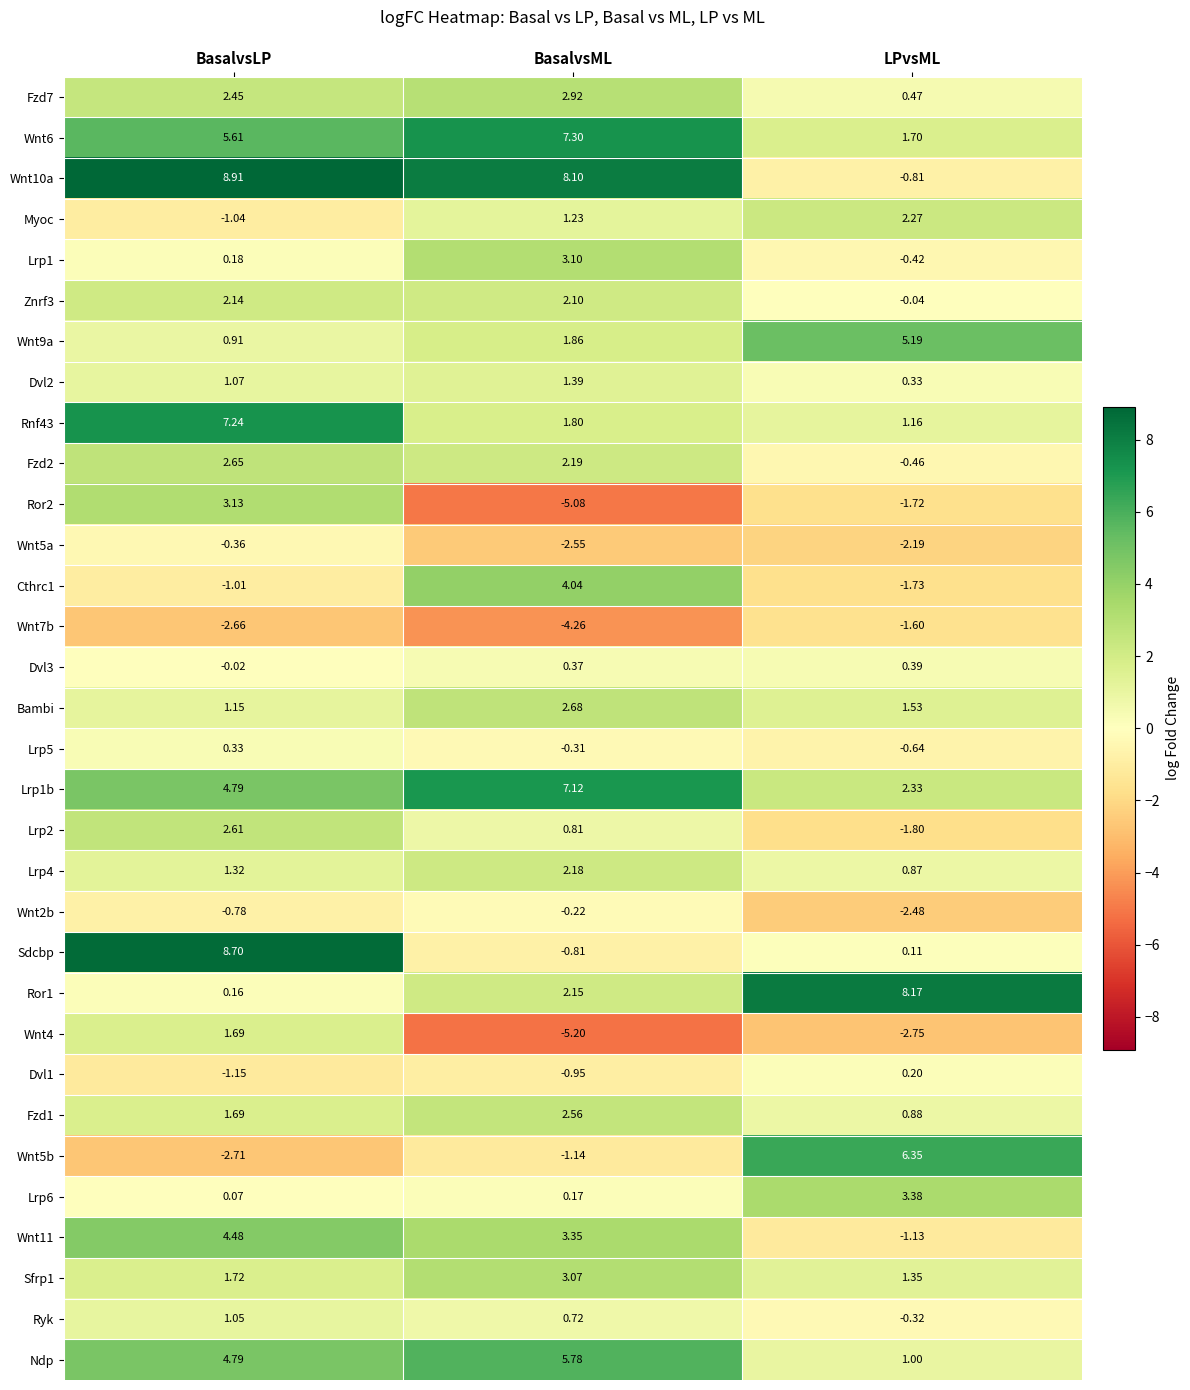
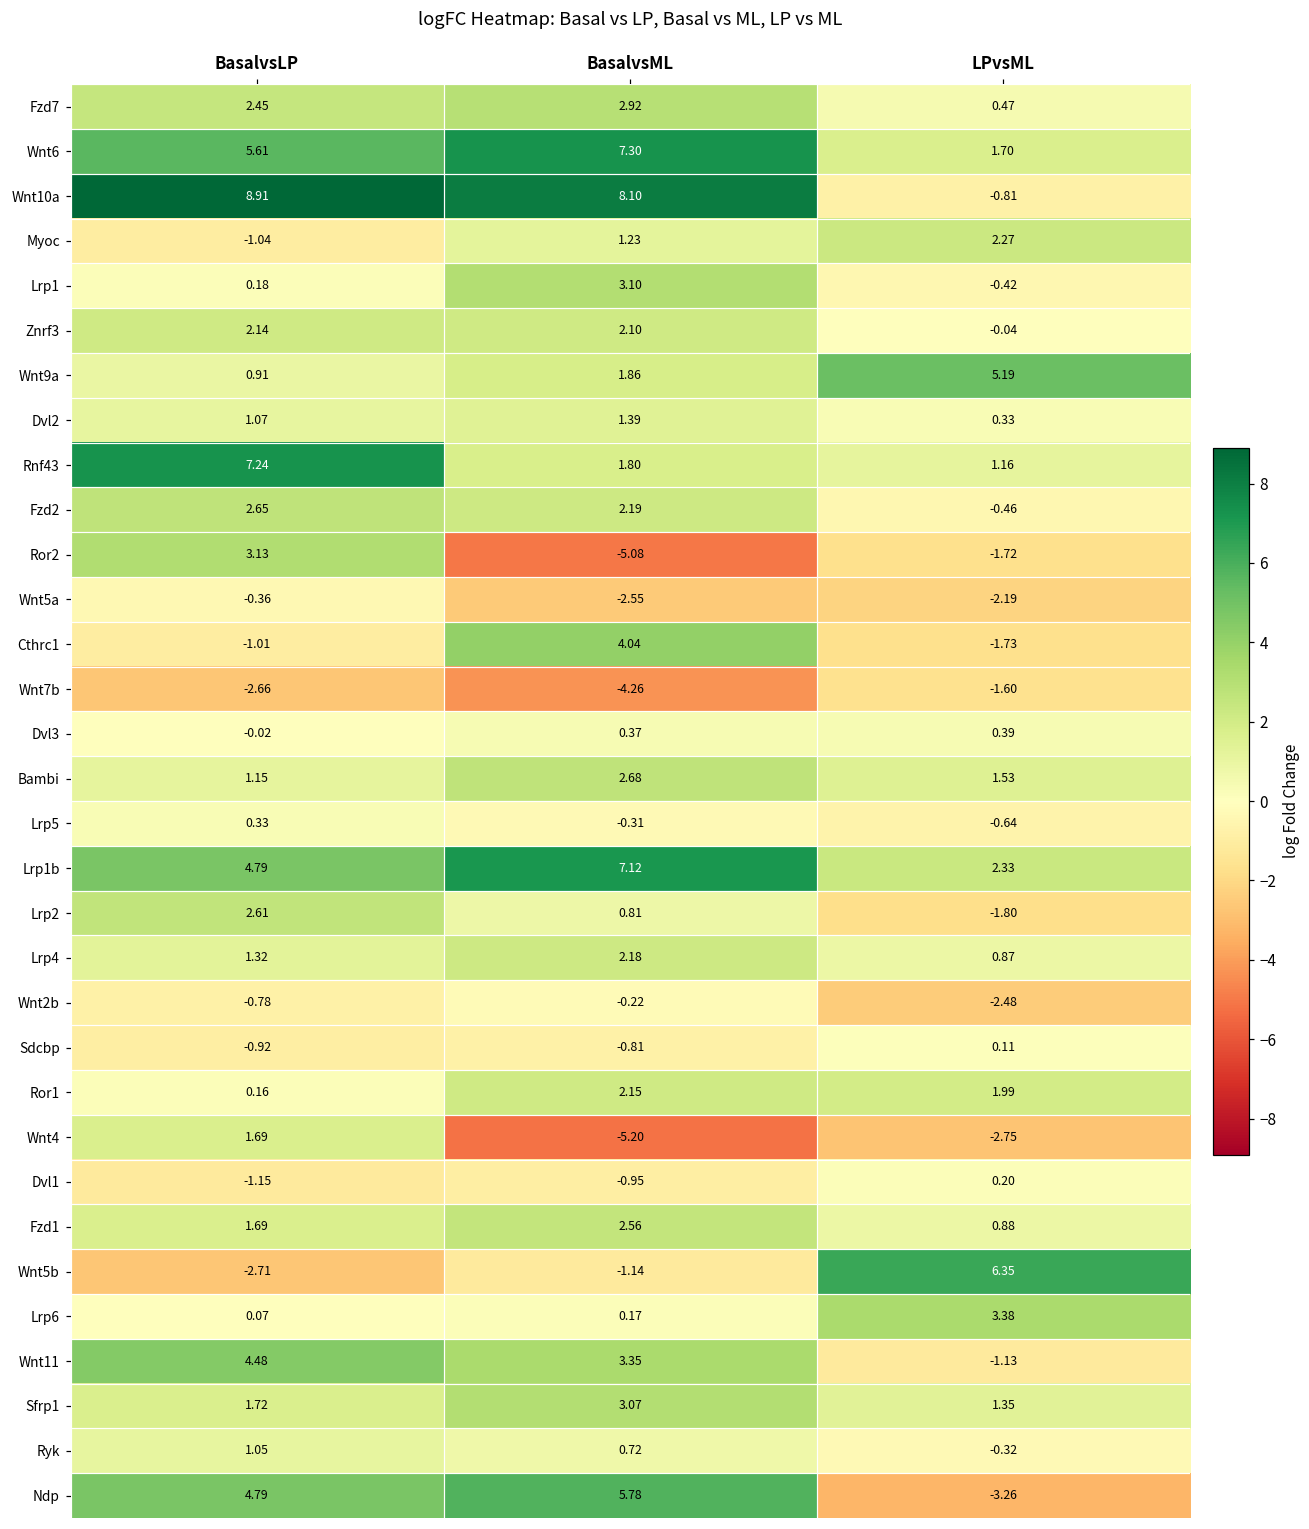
  {
    "Fzd7": {
      "BasalvsLP": 2.45,
      "BasalvsML": 2.92,
      "LPvsML": 0.47
    },
    "Wnt6": {
      "BasalvsLP": 5.61,
      "BasalvsML": 7.30,
      "LPvsML": 1.70
    },
    "Wnt10a": {
      "BasalvsLP": 8.91,
      "BasalvsML": 8.10,
      "LPvsML": -0.81
    },
    "Myoc": {
      "BasalvsLP": -1.04,
      "BasalvsML": 1.23,
      "LPvsML": 2.27
    },
    "Lrp1": {
      "BasalvsLP": 0.18,
      "BasalvsML": 3.10,
      "LPvsML": -0.42
    },
    "Znrf3": {
      "BasalvsLP": 2.14,
      "BasalvsML": 2.10,
      "LPvsML": -0.04
    },
    "Wnt9a": {
      "BasalvsLP": 0.91,
      "BasalvsML": 1.86,
      "LPvsML": 5.19
    },
    "Dvl2": {
      "BasalvsLP": 1.07,
      "BasalvsML": 1.39,
      "LPvsML": 0.33
    },
    "Rnf43": {
      "BasalvsLP": 7.24,
      "BasalvsML": 1.80,
      "LPvsML": 1.16
    },
    "Fzd2": {
      "BasalvsLP": 2.65,
      "BasalvsML": 2.19,
      "LPvsML": -0.46
    },
    "Ror2": {
      "BasalvsLP": 3.13,
      "BasalvsML": -5.08,
      "LPvsML": -1.72
    },
    "Wnt5a": {
      "BasalvsLP": -0.36,
      "BasalvsML": -2.55,
      "LPvsML": -2.19
    },
    "Cthrc1": {
      "BasalvsLP": -1.01,
      "BasalvsML": 4.04,
      "LPvsML": -1.73
    },
    "Wnt7b": {
      "BasalvsLP": -2.66,
      "BasalvsML": -4.26,
      "LPvsML": -1.60
    },
    "Dvl3": {
      "BasalvsLP": -0.02,
      "BasalvsML": 0.37,
      "LPvsML": 0.39
    },
    "Bambi": {
      "BasalvsLP": 1.15,
      "BasalvsML": 2.68,
      "LPvsML": 1.53
    },
    "Lrp5": {
      "BasalvsLP": 0.33,
      "BasalvsML": -0.31,
      "LPvsML": -0.64
    },
    "Lrp1b": {
      "BasalvsLP": 4.79,
      "BasalvsML": 7.12,
      "LPvsML": 2.33
    },
    "Lrp2": {
      "BasalvsLP": 2.61,
      "BasalvsML": 0.81,
      "LPvsML": -1.80
    },
    "Lrp4": {
      "BasalvsLP": 1.32,
      "BasalvsML": 2.18,
      "LPvsML": 0.87
    },
    "Wnt2b": {
      "BasalvsLP": -0.78,
      "BasalvsML": -0.22,
      "LPvsML": -2.48
    },
    "Sdcbp": {
-     "BasalvsLP": 8.70,
+     "BasalvsLP": -0.92,
      "BasalvsML": -0.81,
      "LPvsML": 0.11
    },
    "Ror1": {
      "BasalvsLP": 0.16,
      "BasalvsML": 2.15,
-     "LPvsML": 8.17
+     "LPvsML": 1.99
    },
    "Wnt4": {
      "BasalvsLP": 1.69,
      "BasalvsML": -5.20,
      "LPvsML": -2.75
    },
    "Dvl1": {
      "BasalvsLP": -1.15,
      "BasalvsML": -0.95,
      "LPvsML": 0.20
    },
    "Fzd1": {
      "BasalvsLP": 1.69,
      "BasalvsML": 2.56,
      "LPvsML": 0.88
    },
    "Wnt5b": {
      "BasalvsLP": -2.71,
      "BasalvsML": -1.14,
      "LPvsML": 6.35
    },
    "Lrp6": {
      "BasalvsLP": 0.07,
      "BasalvsML": 0.17,
      "LPvsML": 3.38
    },
    "Wnt11": {
      "BasalvsLP": 4.48,
      "BasalvsML": 3.35,
      "LPvsML": -1.13
    },
    "Sfrp1": {
      "BasalvsLP": 1.72,
      "BasalvsML": 3.07,
      "LPvsML": 1.35
    },
    "Ryk": {
      "BasalvsLP": 1.05,
      "BasalvsML": 0.72,
      "LPvsML": -0.32
    },
    "Ndp": {
      "BasalvsLP": 4.79,
      "BasalvsML": 5.78,
-     "LPvsML": 1.00
+     "LPvsML": -3.26
    }
  }
